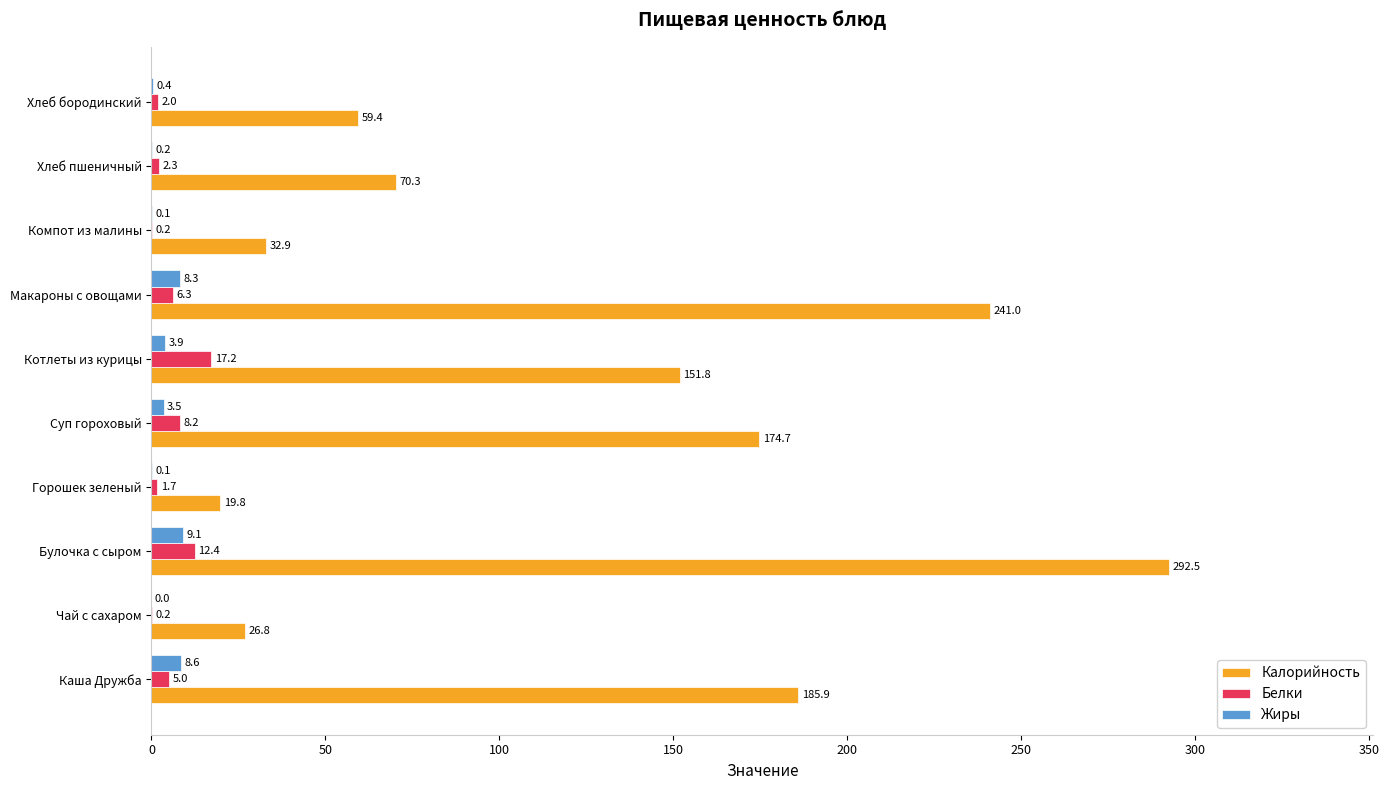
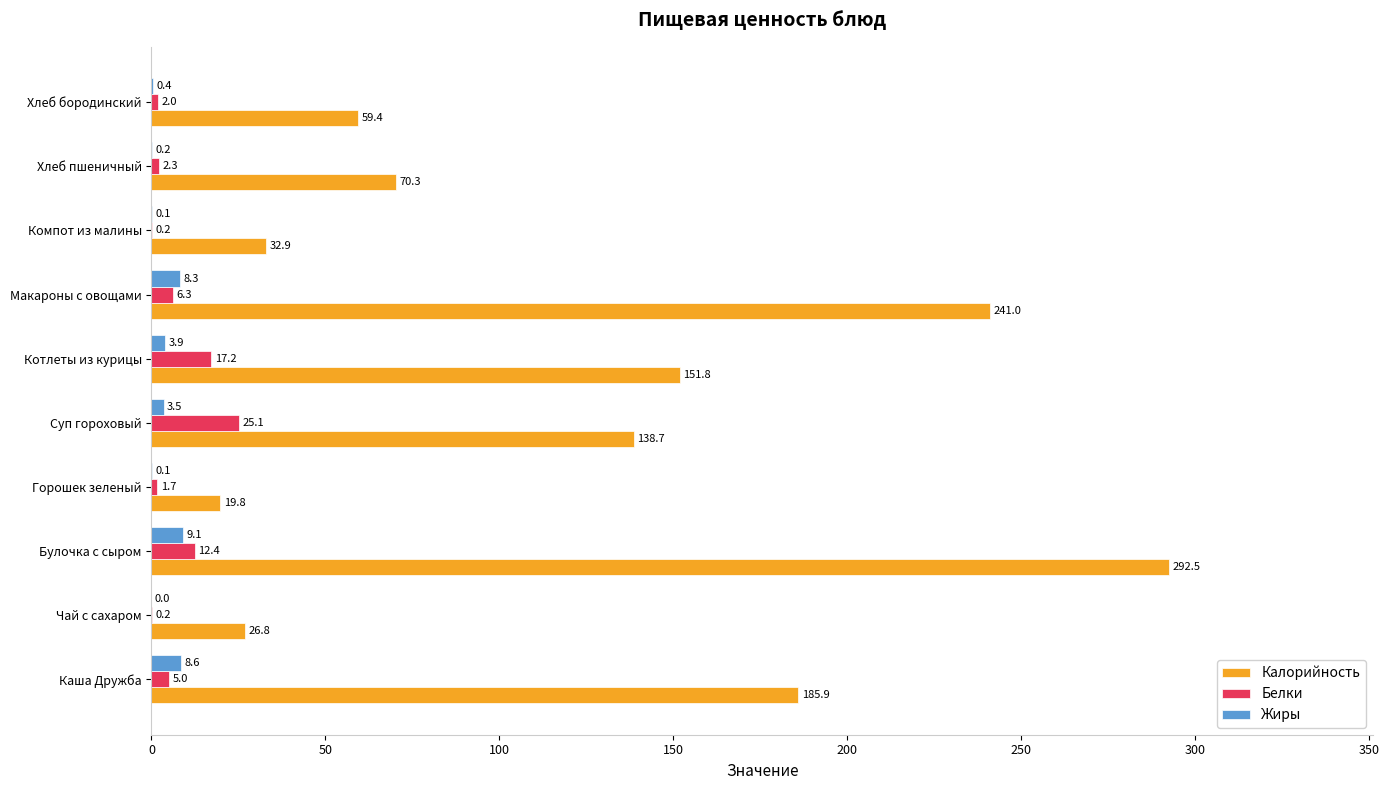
  {
    "Калорийность": {
      "Хлеб бородинский": 59.4,
      "Хлеб пшеничный": 70.3,
      "Компот из малины": 32.9,
      "Макароны с овощами": 241.0,
      "Котлеты из курицы": 151.8,
-     "Суп гороховый": 174.7,
+     "Суп гороховый": 138.7,
      "Горошек зеленый": 19.8,
      "Булочка с сыром": 292.5,
      "Чай с сахаром": 26.8,
      "Каша Дружба": 185.9
    },
    "Белки": {
      "Хлеб бородинский": 2.0,
      "Хлеб пшеничный": 2.3,
      "Компот из малины": 0.2,
      "Макароны с овощами": 6.3,
      "Котлеты из курицы": 17.2,
-     "Суп гороховый": 8.2,
+     "Суп гороховый": 25.1,
      "Горошек зеленый": 1.7,
      "Булочка с сыром": 12.4,
      "Чай с сахаром": 0.2,
      "Каша Дружба": 5.0
    },
    "Жиры": {
      "Хлеб бородинский": 0.4,
      "Хлеб пшеничный": 0.2,
      "Компот из малины": 0.1,
      "Макароны с овощами": 8.3,
      "Котлеты из курицы": 3.9,
      "Суп гороховый": 3.5,
      "Горошек зеленый": 0.1,
      "Булочка с сыром": 9.1,
      "Чай с сахаром": 0.0,
      "Каша Дружба": 8.6
    }
  }
